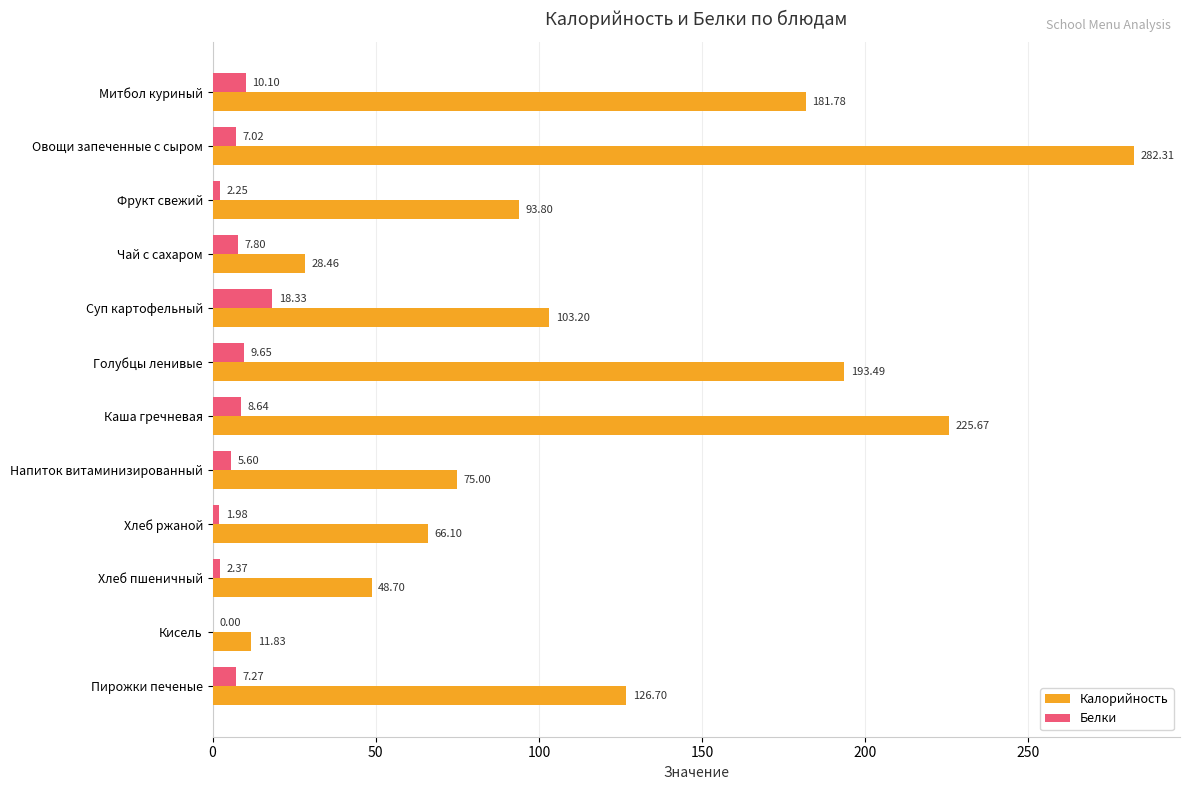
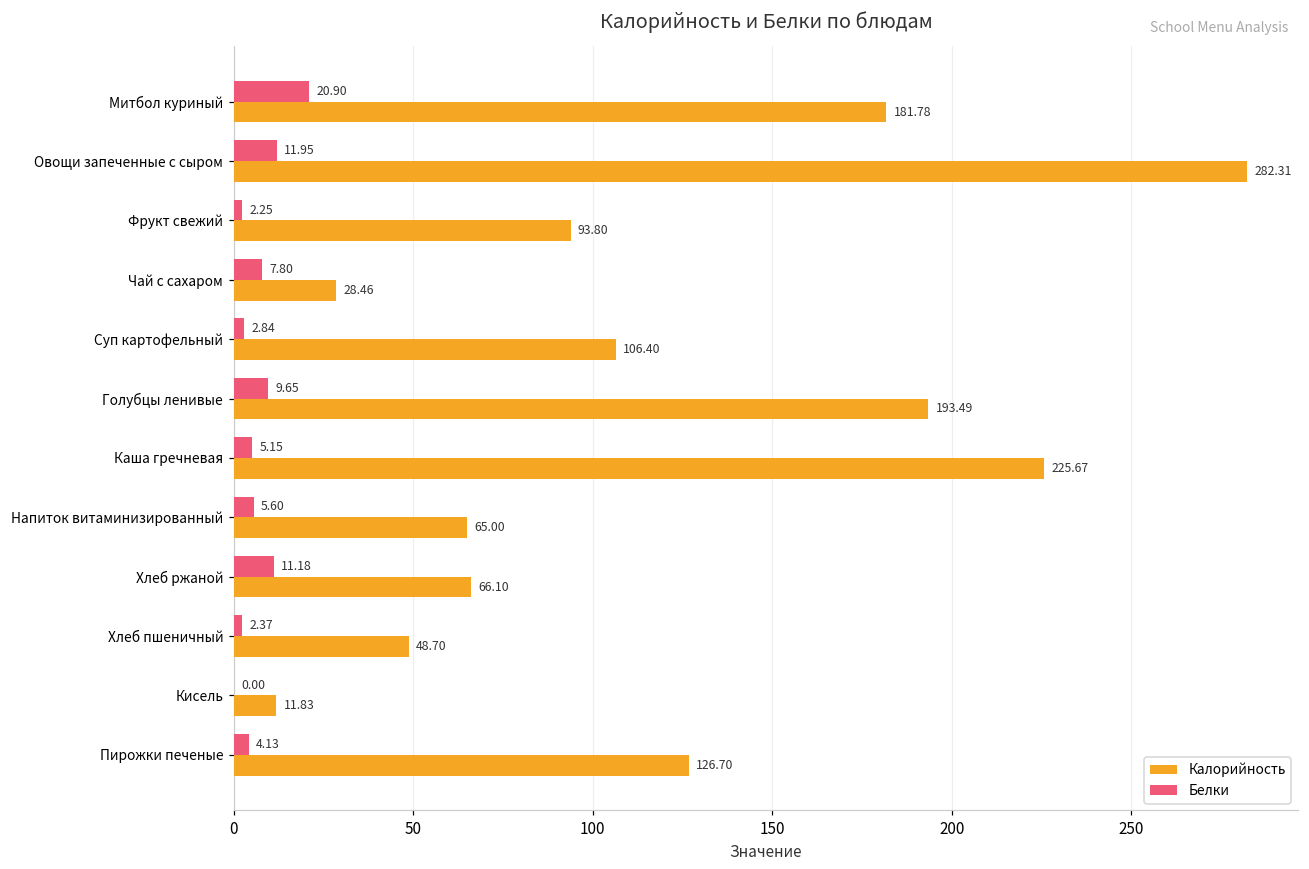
  {
    "Калорийность": {
      "Митбол куриный": 181.78,
      "Овощи запеченные с сыром": 282.31,
      "Фрукт свежий": 93.80,
      "Чай с сахаром": 28.46,
-     "Суп картофельный": 103.20,
+     "Суп картофельный": 106.40,
      "Голубцы ленивые": 193.49,
      "Каша гречневая": 225.67,
-     "Напиток витаминизированный": 75.00,
+     "Напиток витаминизированный": 65.00,
      "Хлеб ржаной": 66.10,
      "Хлеб пшеничный": 48.70,
      "Кисель": 11.83,
      "Пирожки печеные": 126.70
    },
    "Белки": {
-     "Митбол куриный": 10.10,
-     "Овощи запеченные с сыром": 7.02,
+     "Митбол куриный": 20.90,
+     "Овощи запеченные с сыром": 11.95,
      "Фрукт свежий": 2.25,
      "Чай с сахаром": 7.80,
-     "Суп картофельный": 18.33,
+     "Суп картофельный": 2.84,
      "Голубцы ленивые": 9.65,
-     "Каша гречневая": 8.64,
+     "Каша гречневая": 5.15,
      "Напиток витаминизированный": 5.60,
-     "Хлеб ржаной": 1.98,
+     "Хлеб ржаной": 11.18,
      "Хлеб пшеничный": 2.37,
      "Кисель": 0.00,
-     "Пирожки печеные": 7.27
+     "Пирожки печеные": 4.13
    }
  }
